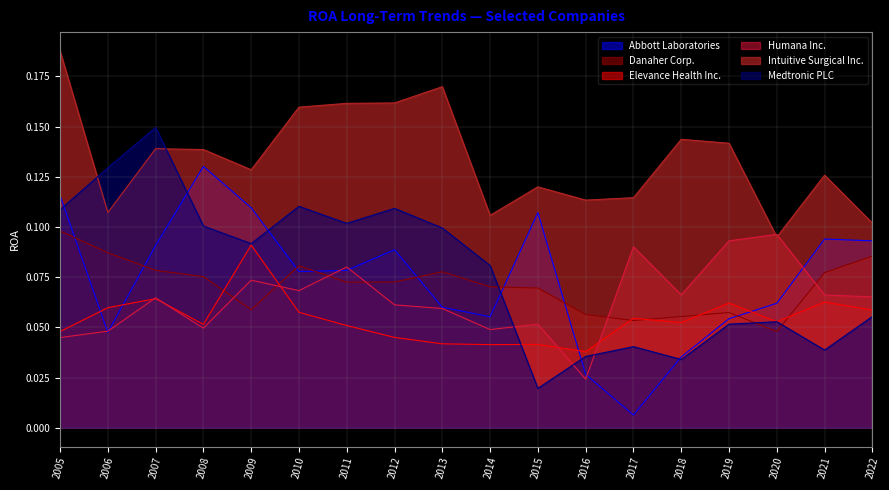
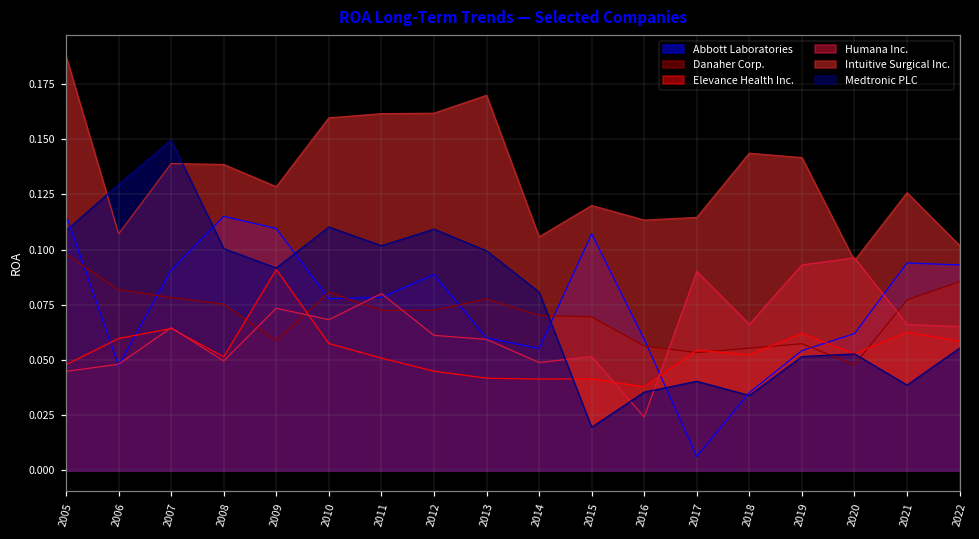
  {
    "Abbott Laboratories": {
      "2005": 0.116,
      "2007": 0.091,
-     "2008": 0.130,
+     "2008": 0.115,
      "2009": 0.110,
      "2010": 0.078,
      "2011": 0.078,
      "2012": 0.089,
      "2014": 0.055,
      "2015": 0.107,
-     "2016": 0.027,
+     "2016": 0.059,
      "2017": 0.006,
      "2018": 0.035,
      "2019": 0.054,
      "2020": 0.062,
      "2021": 0.094,
      "2022": 0.093
    },
    "Danaher Corp.": {
      "2005": 0.098,
-     "2006": 0.087,
+     "2006": 0.082,
      "2007": 0.078,
      "2008": 0.075,
      "2009": 0.059,
      "2010": 0.081,
      "2011": 0.073,
      "2012": 0.073,
      "2013": 0.078,
      "2014": 0.070,
      "2015": 0.070,
      "2016": 0.056,
      "2018": 0.055,
      "2019": 0.057,
      "2020": 0.048,
      "2021": 0.077,
      "2022": 0.086
    },
    "Medtronic PLC": {
      "2005": 0.109,
      "2006": 0.130,
      "2007": 0.150,
      "2008": 0.101,
      "2010": 0.110,
      "2011": 0.102,
      "2012": 0.109,
      "2013": 0.100,
      "2014": 0.081,
      "2015": 0.020,
      "2016": 0.036,
      "2017": 0.040,
      "2018": 0.034,
      "2019": 0.052,
      "2021": 0.039,
      "2022": 0.055
    }
  }
